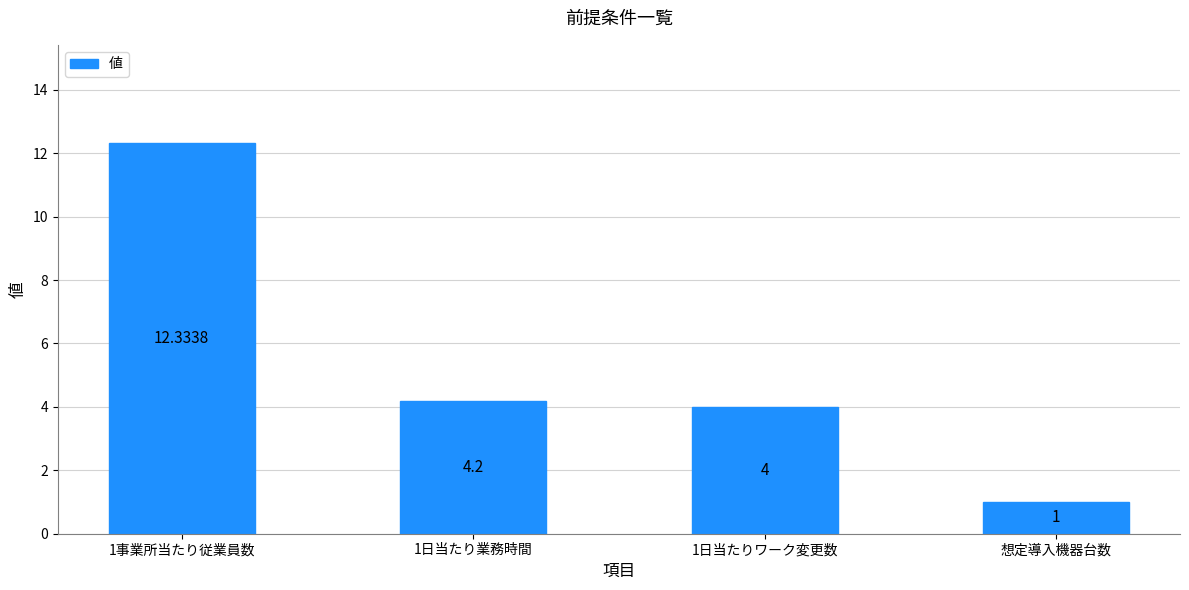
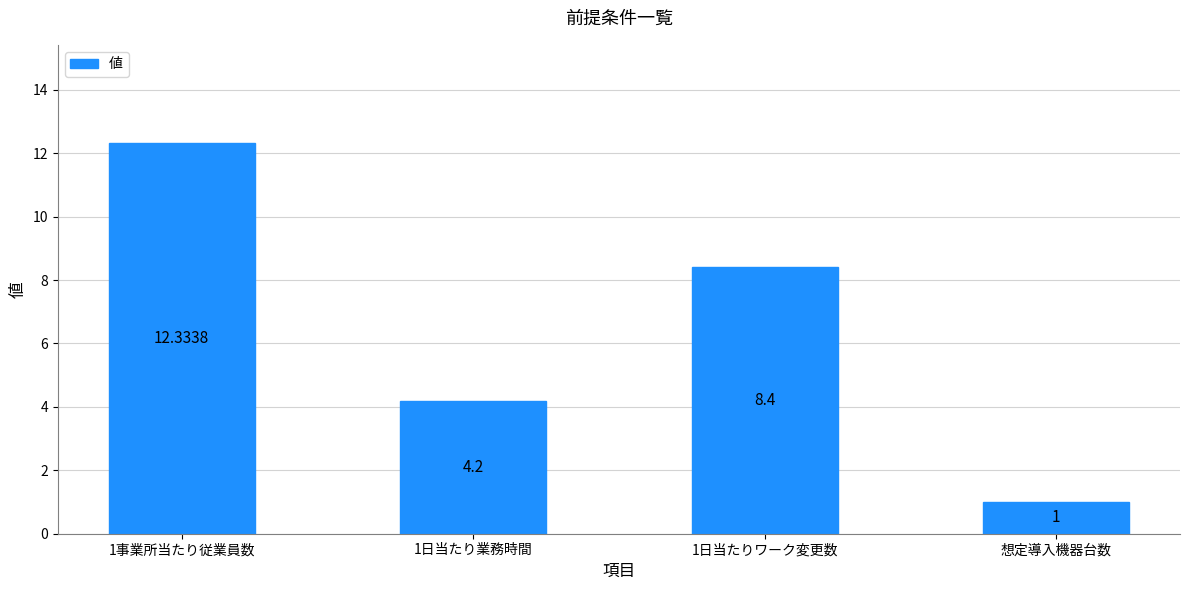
  {
    "1事業所当たり従業員数": 12.3338,
    "1日当たり業務時間": 4.2,
-   "1日当たりワーク変更数": 4,
+   "1日当たりワーク変更数": 8.4,
    "想定導入機器台数": 1
  }
